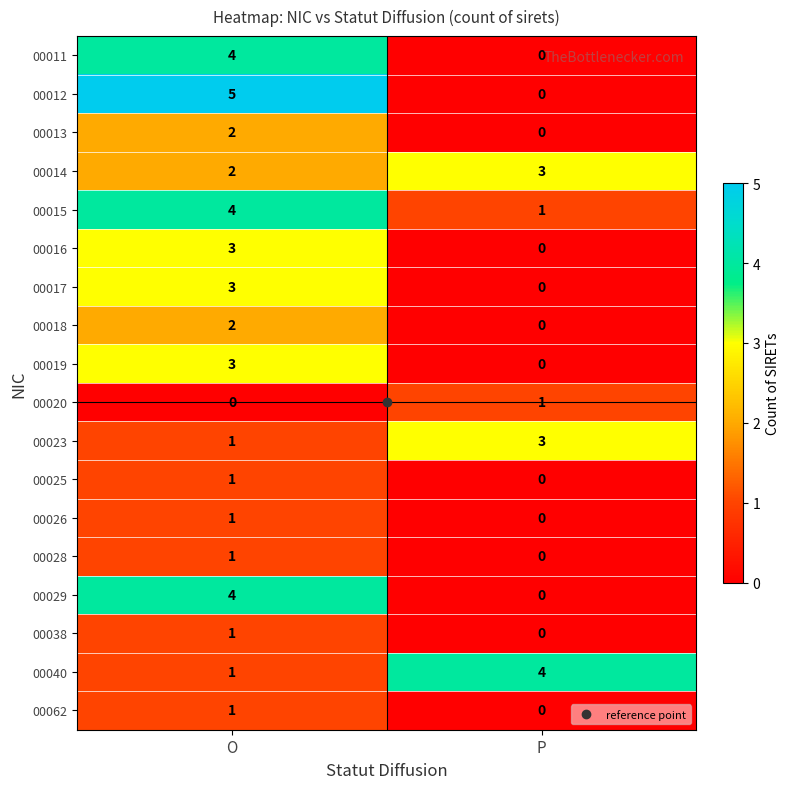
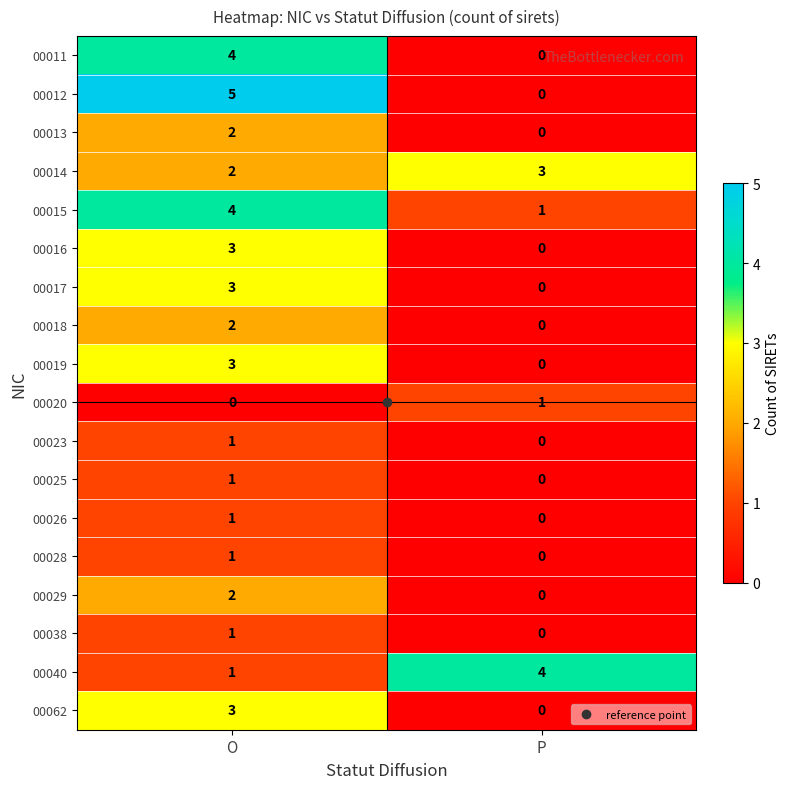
  {
    "00011": {
      "O": 4
    },
    "00012": {
      "O": 5,
      "P": 0
    },
    "00013": {
      "O": 2,
      "P": 0
    },
    "00014": {
      "O": 2,
      "P": 3
    },
    "00015": {
      "O": 4,
      "P": 1
    },
    "00016": {
      "O": 3,
      "P": 0
    },
    "00017": {
      "O": 3,
      "P": 0
    },
    "00018": {
      "O": 2,
      "P": 0
    },
    "00019": {
      "O": 3,
      "P": 0
    },
    "00020": {
      "O": 0,
      "P": 1
    },
    "00023": {
      "O": 1,
-     "P": 3
+     "P": 0
    },
    "00025": {
      "O": 1,
      "P": 0
    },
    "00026": {
      "O": 1,
      "P": 0
    },
    "00028": {
      "O": 1,
      "P": 0
    },
    "00029": {
-     "O": 4,
+     "O": 2,
      "P": 0
    },
    "00038": {
      "O": 1,
      "P": 0
    },
    "00040": {
      "O": 1,
      "P": 4
    },
    "00062": {
-     "O": 1,
+     "O": 3,
      "P": 0
    }
  }
